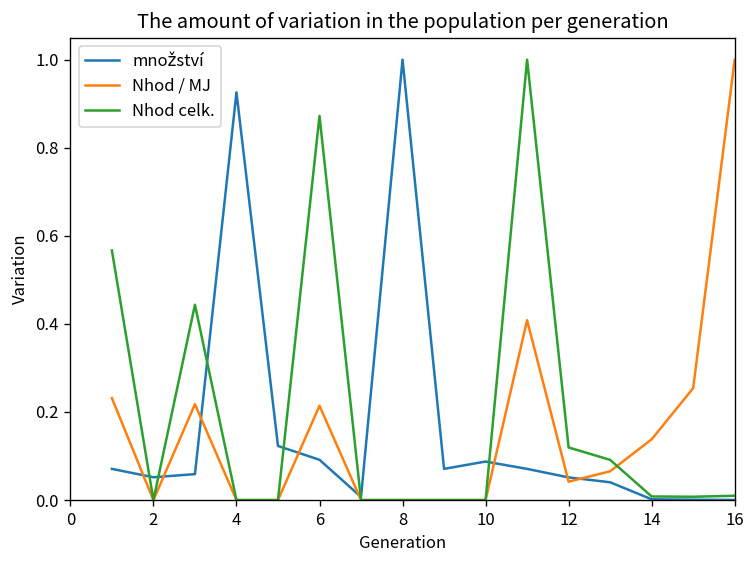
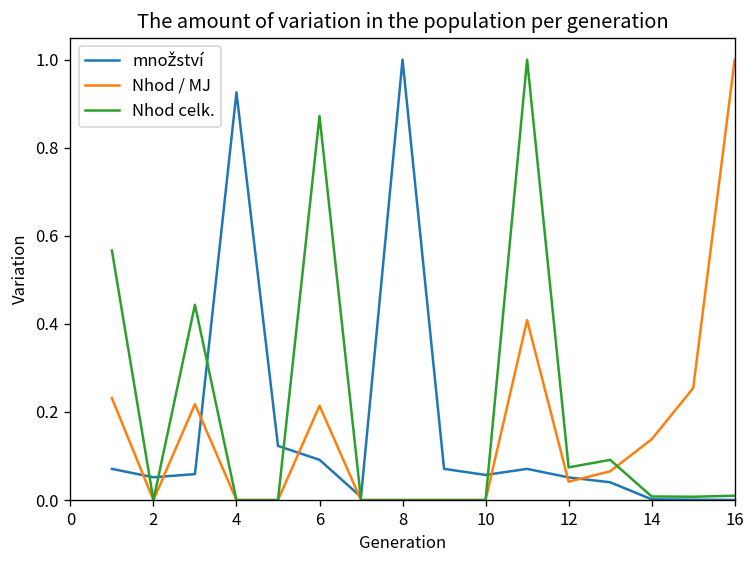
  {
    "množství": {
      "2": 0.05,
      "4": 0.93,
      "6": 0.09,
      "8": 1.00,
-     "10": 0.09,
+     "10": 0.06,
      "12": 0.05,
      "16": 0.00
    },
    "Nhod / MJ": {
      "6": 0.21,
      "12": 0.04,
      "14": 0.14,
      "16": 1.00
    },
    "Nhod celk.": {
      "6": 0.87,
-     "12": 0.12,
+     "12": 0.07,
      "16": 0.01
    }
  }
